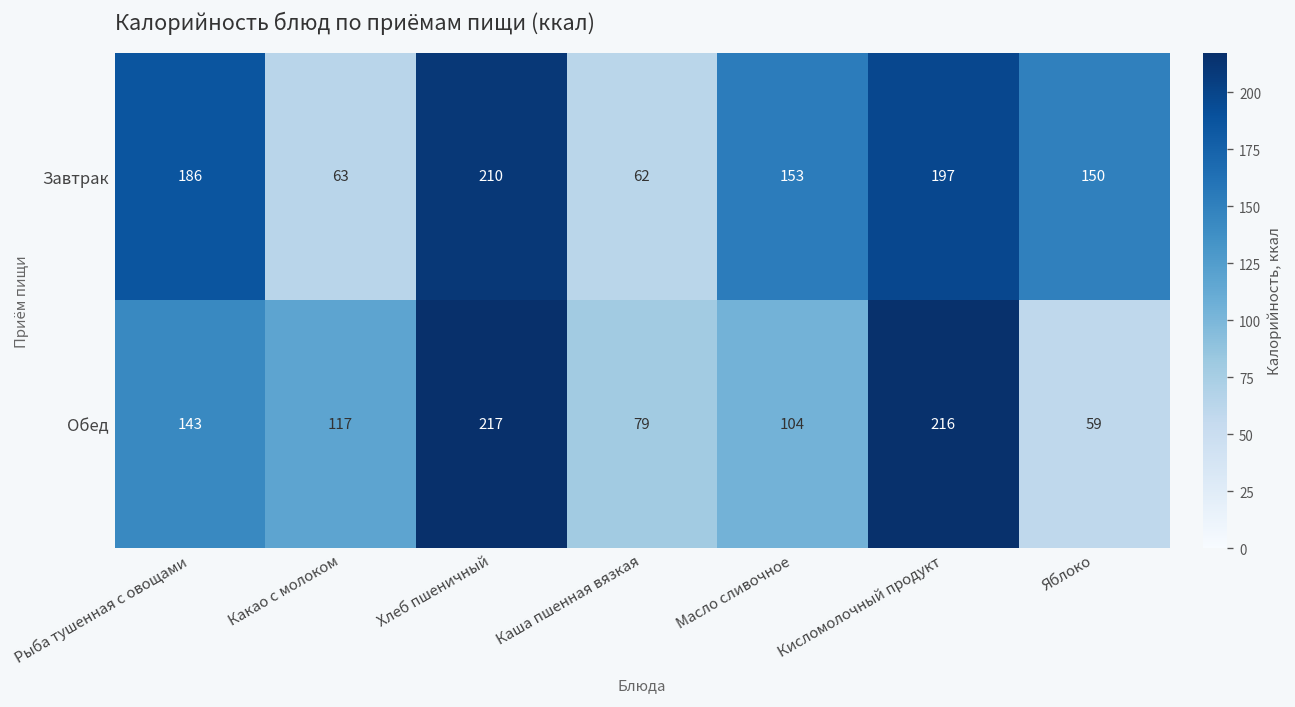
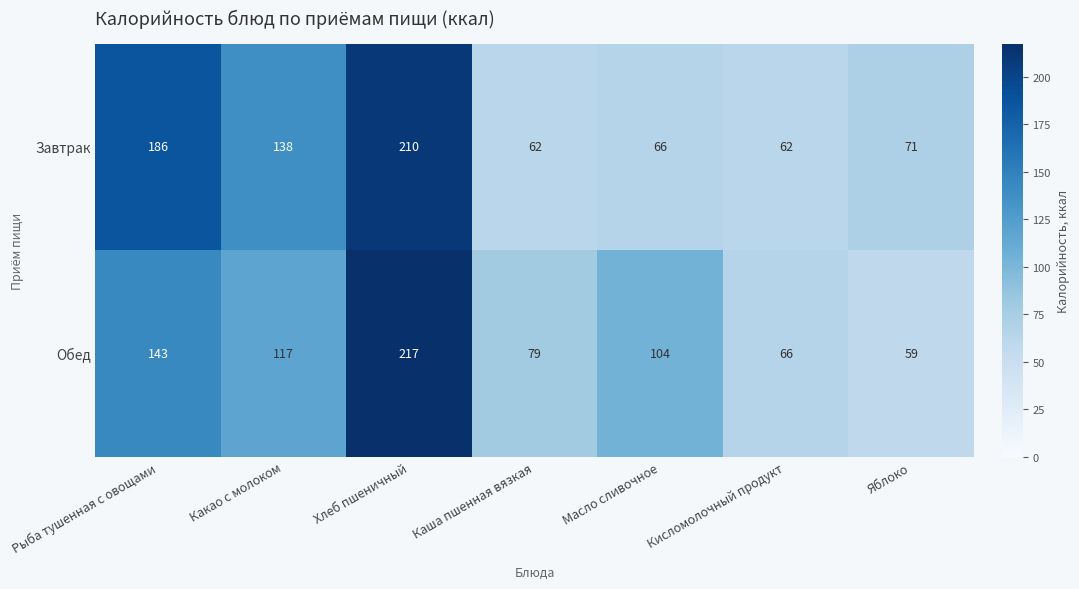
  {
    "Завтрак": {
      "Рыба тушенная с овощами": 186,
-     "Какао с молоком": 63,
+     "Какао с молоком": 138,
      "Хлеб пшеничный": 210,
      "Каша пшенная вязкая": 62,
-     "Масло сливочное": 153,
-     "Кисломолочный продукт": 197,
-     "Яблоко": 150
+     "Масло сливочное": 66,
+     "Кисломолочный продукт": 62,
+     "Яблоко": 71
    },
    "Обед": {
      "Рыба тушенная с овощами": 143,
      "Какао с молоком": 117,
      "Хлеб пшеничный": 217,
      "Каша пшенная вязкая": 79,
      "Масло сливочное": 104,
-     "Кисломолочный продукт": 216,
+     "Кисломолочный продукт": 66,
      "Яблоко": 59
    }
  }
